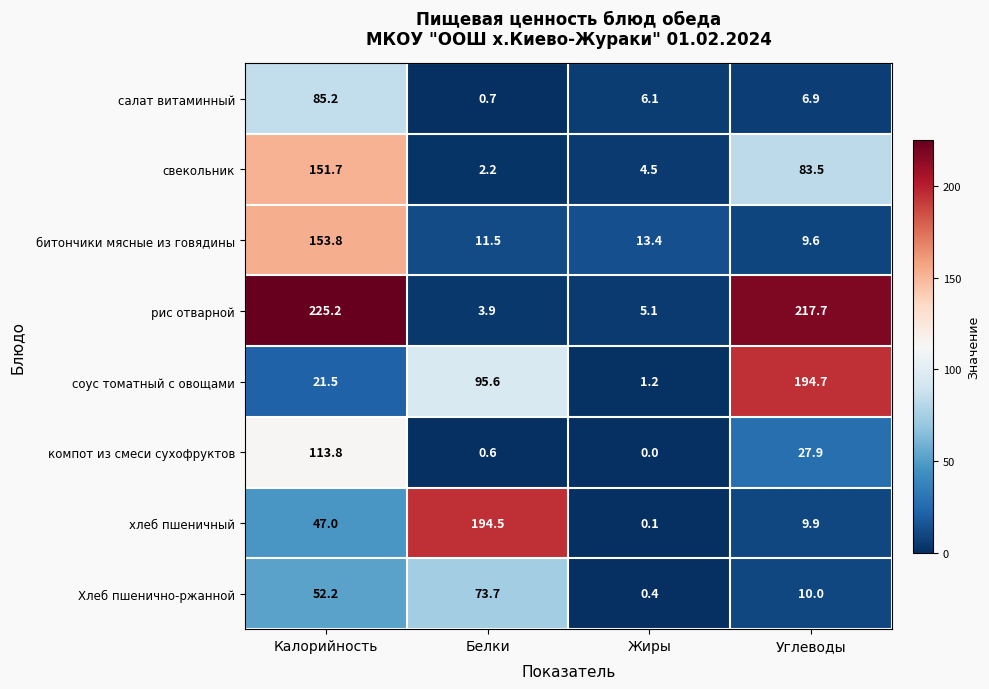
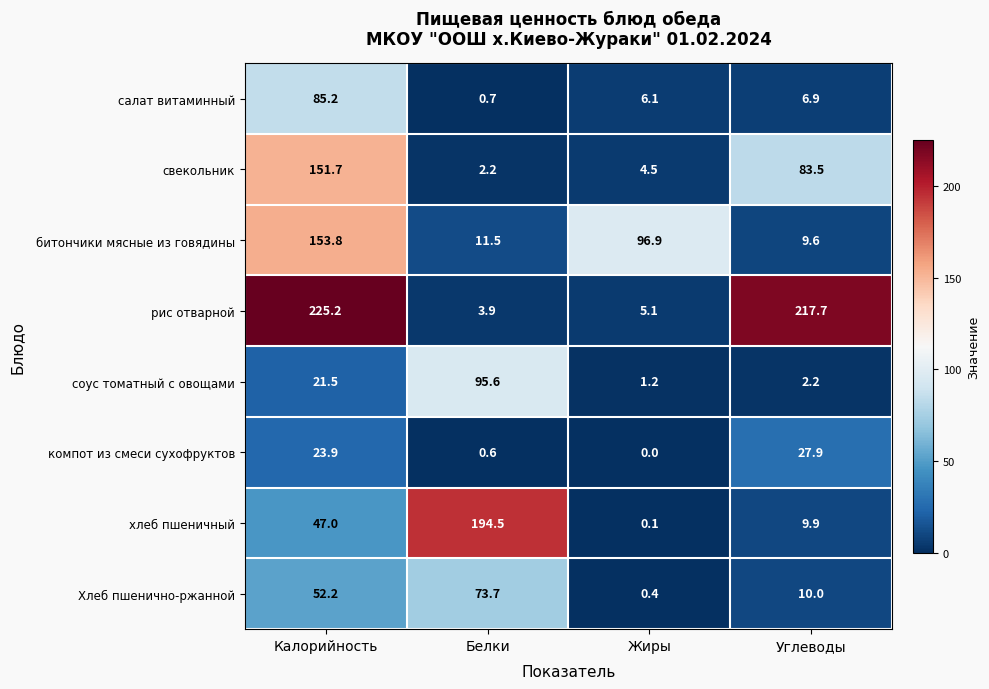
  {
    "салат витаминный": {
      "Калорийность": 85.2,
      "Белки": 0.7,
      "Жиры": 6.1,
      "Углеводы": 6.9
    },
    "свекольник": {
      "Калорийность": 151.7,
      "Белки": 2.2,
      "Жиры": 4.5,
      "Углеводы": 83.5
    },
    "битончики мясные из говядины": {
      "Калорийность": 153.8,
      "Белки": 11.5,
-     "Жиры": 13.4,
+     "Жиры": 96.9,
      "Углеводы": 9.6
    },
    "рис отварной": {
      "Калорийность": 225.2,
      "Белки": 3.9,
      "Жиры": 5.1,
      "Углеводы": 217.7
    },
    "соус томатный с овощами": {
      "Калорийность": 21.5,
      "Белки": 95.6,
      "Жиры": 1.2,
-     "Углеводы": 194.7
+     "Углеводы": 2.2
    },
    "компот из смеси сухофруктов": {
-     "Калорийность": 113.8,
+     "Калорийность": 23.9,
      "Белки": 0.6,
      "Жиры": 0.0,
      "Углеводы": 27.9
    },
    "хлеб пшеничный": {
      "Калорийность": 47.0,
      "Белки": 194.5,
      "Жиры": 0.1,
      "Углеводы": 9.9
    },
    "Хлеб пшенично-ржанной": {
      "Калорийность": 52.2,
      "Белки": 73.7,
      "Жиры": 0.4,
      "Углеводы": 10.0
    }
  }
